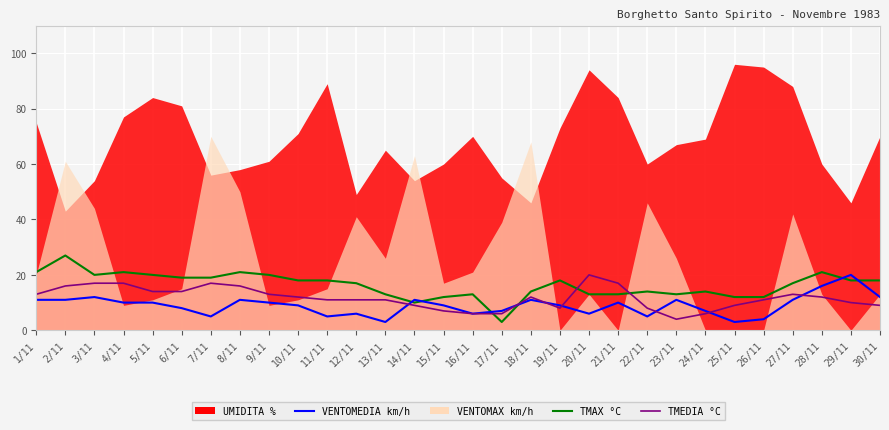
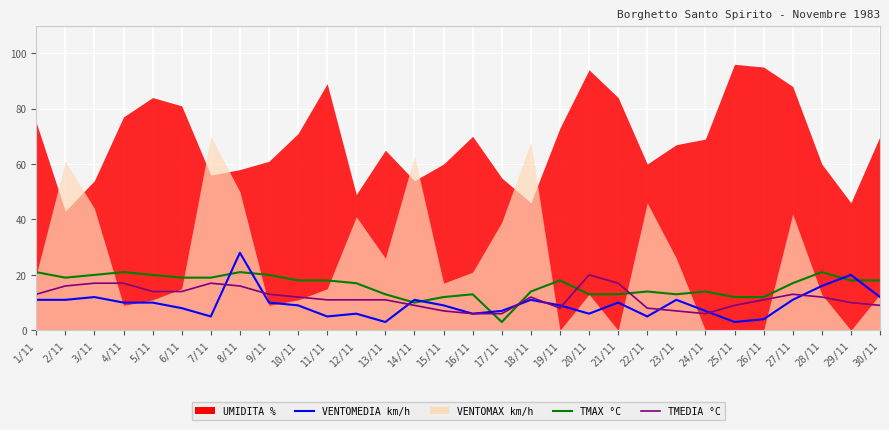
  {
    "TMAX °C": {
      "1/11": 21,
-     "2/11": 27,
+     "2/11": 19,
      "3/11": 20,
      "4/11": 21,
      "5/11": 20,
      "6/11": 19,
      "7/11": 19,
      "8/11": 21,
      "9/11": 20,
      "10/11": 18,
      "11/11": 18,
      "12/11": 17,
      "13/11": 13,
      "14/11": 10,
      "15/11": 12,
      "16/11": 13,
      "17/11": 3,
      "18/11": 14,
      "19/11": 18,
      "21/11": 13,
      "22/11": 14,
      "23/11": 13,
      "24/11": 14,
      "25/11": 12,
      "26/11": 12,
      "27/11": 17,
      "28/11": 21,
      "29/11": 18,
      "30/11": 18
    },
    "UMIDITA %": {
      "1/11": 75,
      "2/11": 43,
      "3/11": 54,
      "4/11": 77,
      "5/11": 84,
      "6/11": 81,
      "7/11": 56,
      "8/11": 58,
      "9/11": 61,
      "10/11": 71,
      "11/11": 89,
      "12/11": 49,
      "13/11": 65,
      "14/11": 54,
      "15/11": 60,
      "16/11": 70,
      "17/11": 55,
      "18/11": 46,
      "19/11": 73,
      "20/11": 94,
      "21/11": 84,
      "22/11": 60,
      "23/11": 67,
      "24/11": 69,
      "25/11": 96,
      "26/11": 95,
      "27/11": 88,
      "28/11": 60,
      "29/11": 46,
      "30/11": 70
    },
    "VENTOMEDIA km/h": {
      "1/11": 11,
      "2/11": 11,
      "3/11": 12,
      "4/11": 10,
      "5/11": 10,
      "6/11": 8,
      "7/11": 5,
-     "8/11": 11,
+     "8/11": 28,
      "9/11": 10,
      "10/11": 9,
      "11/11": 5,
      "12/11": 6,
      "13/11": 3,
      "14/11": 11,
      "15/11": 9,
      "17/11": 7,
      "18/11": 11,
      "19/11": 9,
      "20/11": 6,
      "21/11": 10,
      "22/11": 5,
      "23/11": 11,
      "24/11": 7,
      "25/11": 3,
      "26/11": 4,
      "27/11": 11,
      "28/11": 16,
      "29/11": 20,
      "30/11": 12
    },
    "VENTOMAX km/h": {
      "1/11": 20,
      "2/11": 61,
      "3/11": 44,
      "4/11": 9,
      "5/11": 11,
      "6/11": 15,
      "7/11": 70,
      "8/11": 50,
      "9/11": 9,
      "10/11": 11,
      "11/11": 15,
      "12/11": 41,
      "13/11": 26,
      "14/11": 63,
      "15/11": 17,
      "16/11": 21,
      "17/11": 39,
      "18/11": 68,
      "19/11": 0,
      "21/11": 0,
      "22/11": 46,
      "23/11": 26,
      "24/11": 0,
      "25/11": 0,
      "26/11": 0,
      "27/11": 42,
      "28/11": 13,
      "29/11": 0,
      "30/11": 13
    },
    "TMEDIA °C": {
      "1/11": 13,
      "2/11": 16,
      "3/11": 17,
      "4/11": 17,
      "5/11": 14,
      "6/11": 14,
      "7/11": 17,
      "8/11": 16,
      "9/11": 13,
      "10/11": 12,
      "11/11": 11,
      "12/11": 11,
      "13/11": 11,
      "14/11": 9,
      "15/11": 7,
      "17/11": 6,
      "18/11": 12,
      "19/11": 8,
      "20/11": 20,
      "21/11": 17,
      "22/11": 8,
-     "23/11": 4,
+     "23/11": 7,
      "24/11": 6,
      "25/11": 9,
      "26/11": 11,
      "27/11": 13,
      "28/11": 12,
      "29/11": 10,
      "30/11": 9
    }
  }
